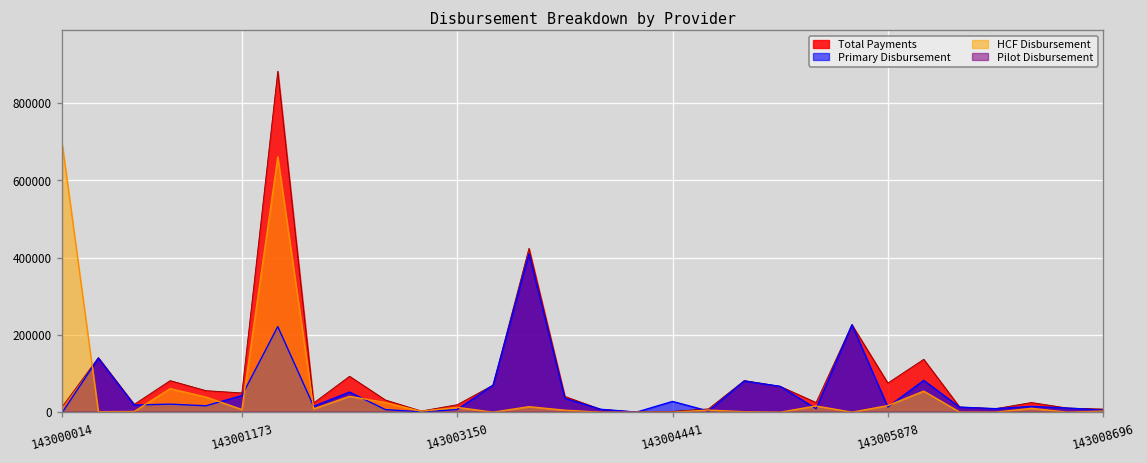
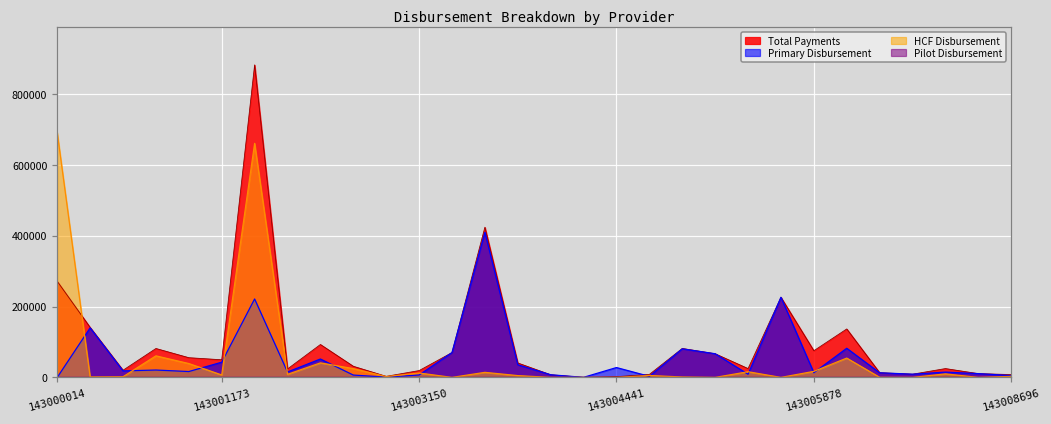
  {
    "Total Payments": {
-     "143000014": 10000,
+     "143000014": 270000,
      "143005878": 80000
    },
    "Primary Disbursement": {
      "143004441": 30000
    },
    "HCF Disbursement": {
      "143000014": 690000
    },
    "Pilot Disbursement": {
      "143005878": 0
    }
  }
